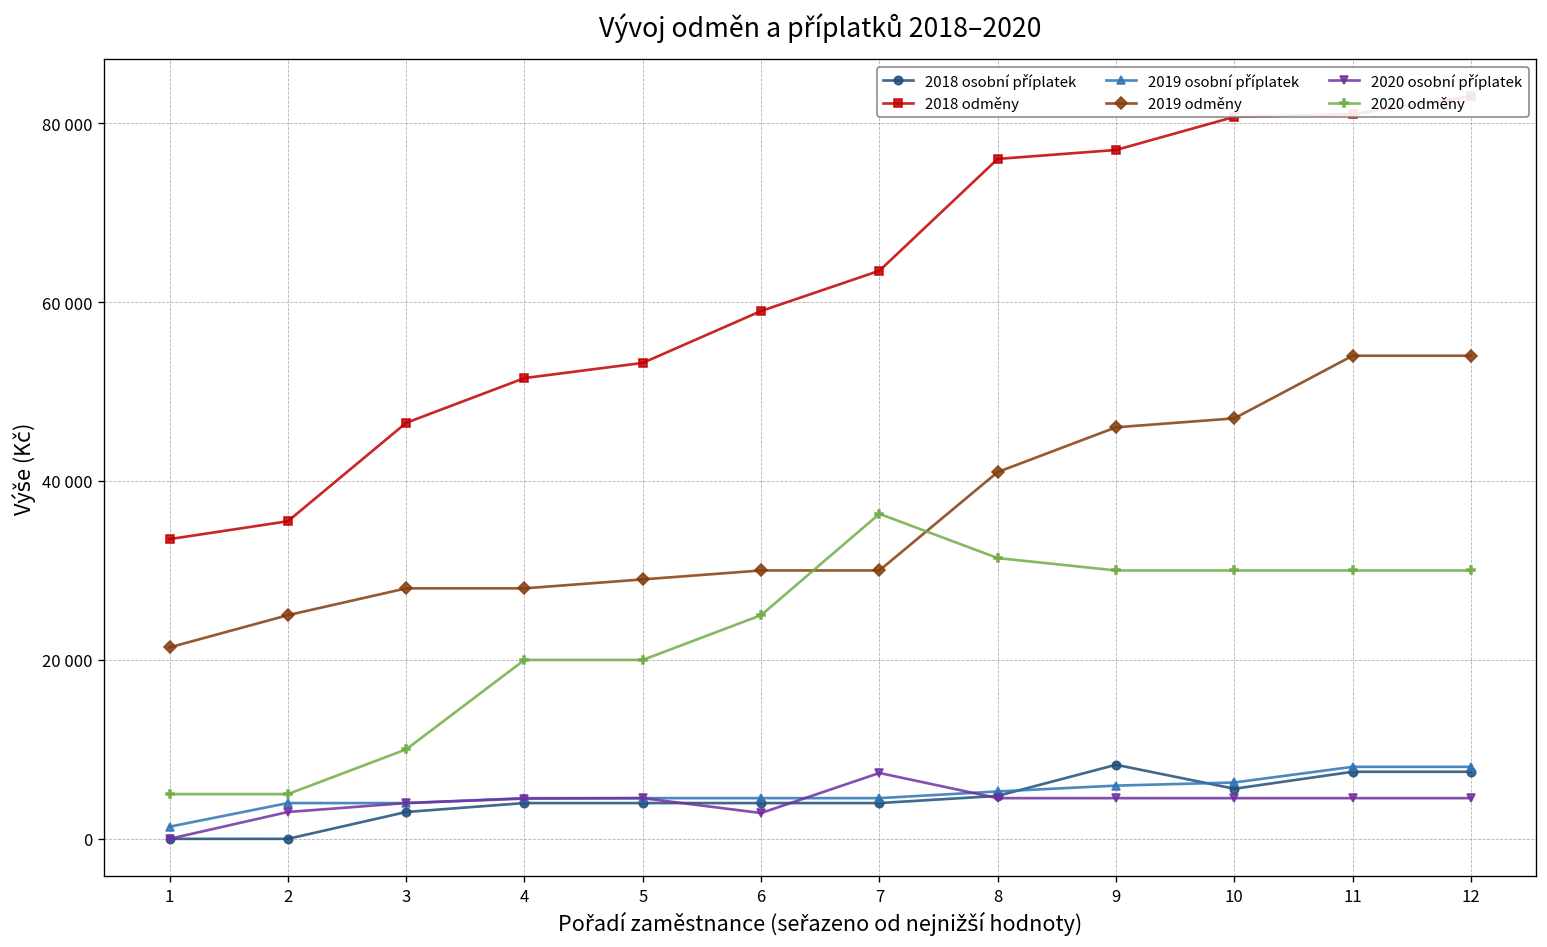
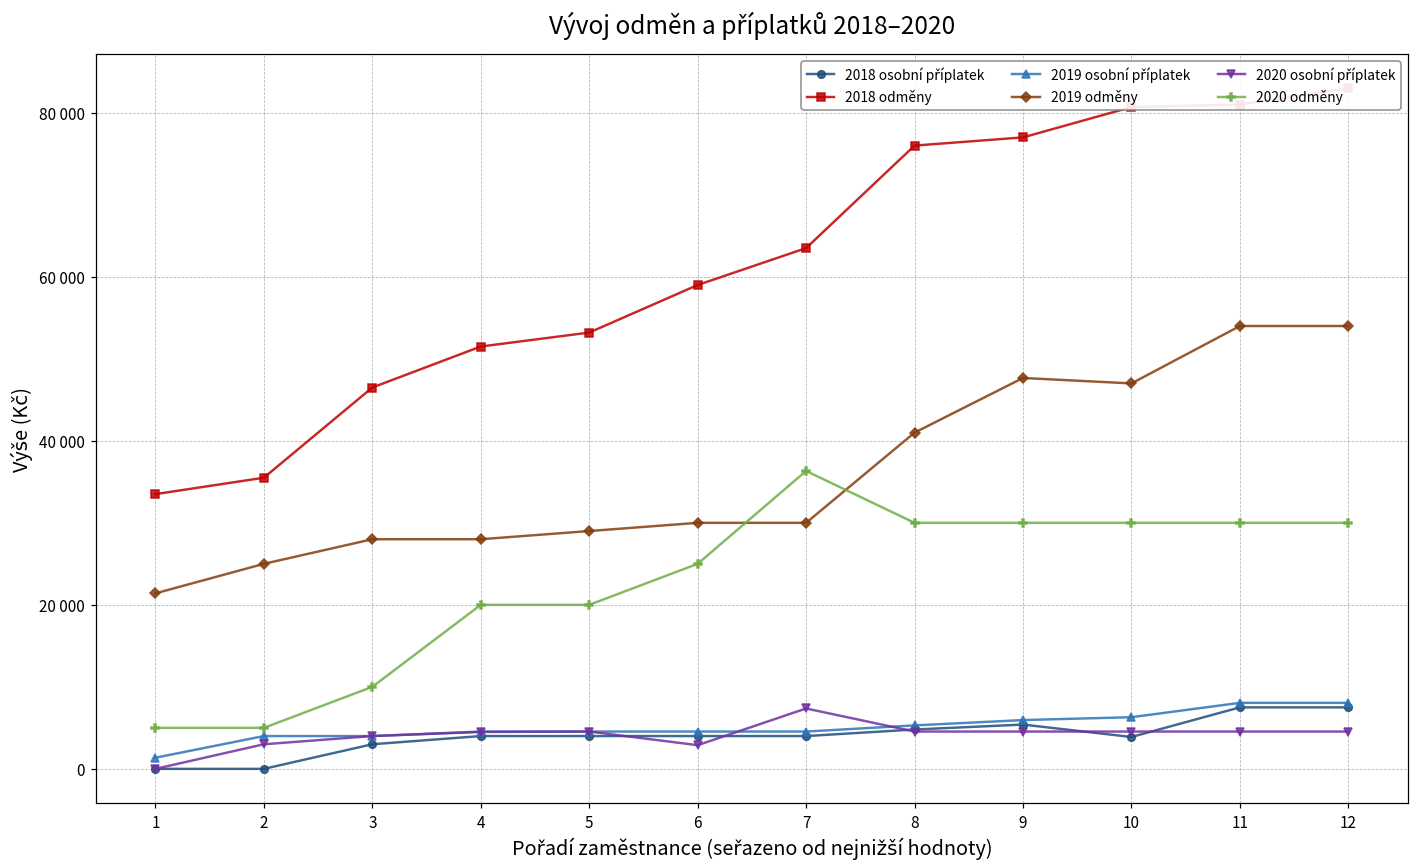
  {
    "2018 osobní příplatek": {
      "2": 0,
      "3": 3000,
      "4": 4000,
      "5": 4000,
      "6": 4000,
      "7": 4000,
-     "9": 8000,
-     "10": 6000,
+     "9": 5000,
+     "10": 4000,
      "11": 8000,
      "12": 8000
    },
    "2018 odměny": {
      "1": 34000,
      "2": 36000,
      "3": 47000,
      "4": 52000,
      "5": 53000,
      "6": 59000,
      "7": 64000,
      "8": 76000,
      "9": 77000
    },
    "2019 osobní příplatek": {
      "1": 1000,
      "2": 4000,
      "6": 5000,
      "7": 5000,
      "8": 5000,
      "9": 6000,
      "10": 6000,
      "11": 8000,
      "12": 8000
    },
    "2019 odměny": {
      "1": 21000,
      "2": 25000,
      "3": 28000,
      "4": 28000,
      "5": 29000,
      "6": 30000,
      "7": 30000,
      "8": 41000,
-     "9": 46000,
+     "9": 48000,
      "10": 47000,
      "11": 54000,
      "12": 54000
    },
    "2020 osobní příplatek": {
      "2": 3000,
      "6": 3000,
      "7": 7000,
      "9": 5000,
      "10": 5000,
      "11": 5000,
      "12": 5000
    },
    "2020 odměny": {
      "1": 5000,
      "2": 5000,
      "3": 10000,
      "4": 20000,
      "5": 20000,
      "6": 25000,
      "7": 36000,
-     "8": 31000,
+     "8": 30000,
      "9": 30000,
      "10": 30000,
      "11": 30000,
      "12": 30000
    }
  }
